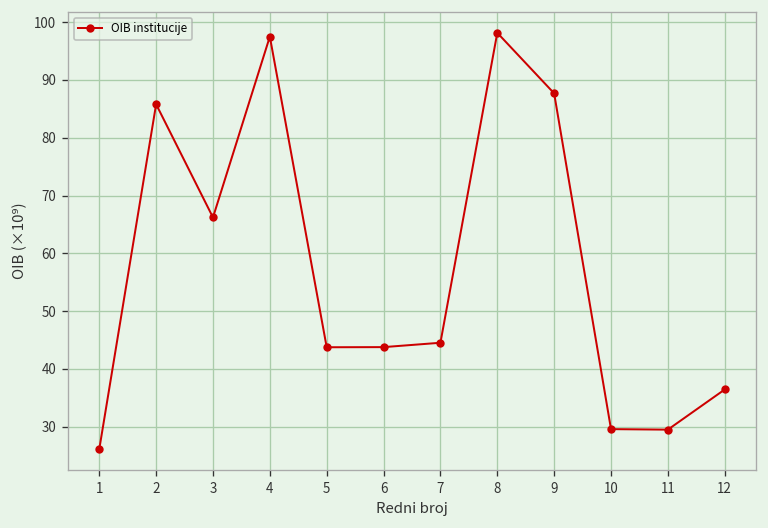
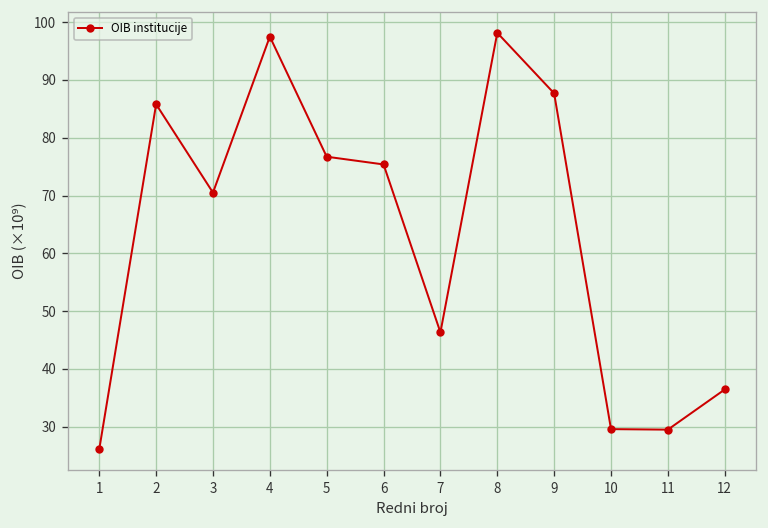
  {
    "1": 26,
    "2": 86,
-   "3": 66,
+   "3": 71,
    "4": 98,
-   "5": 44,
-   "6": 44,
-   "7": 45,
+   "5": 77,
+   "6": 75,
+   "7": 46,
    "8": 98,
    "9": 88,
    "10": 30,
    "11": 29,
    "12": 36
  }
